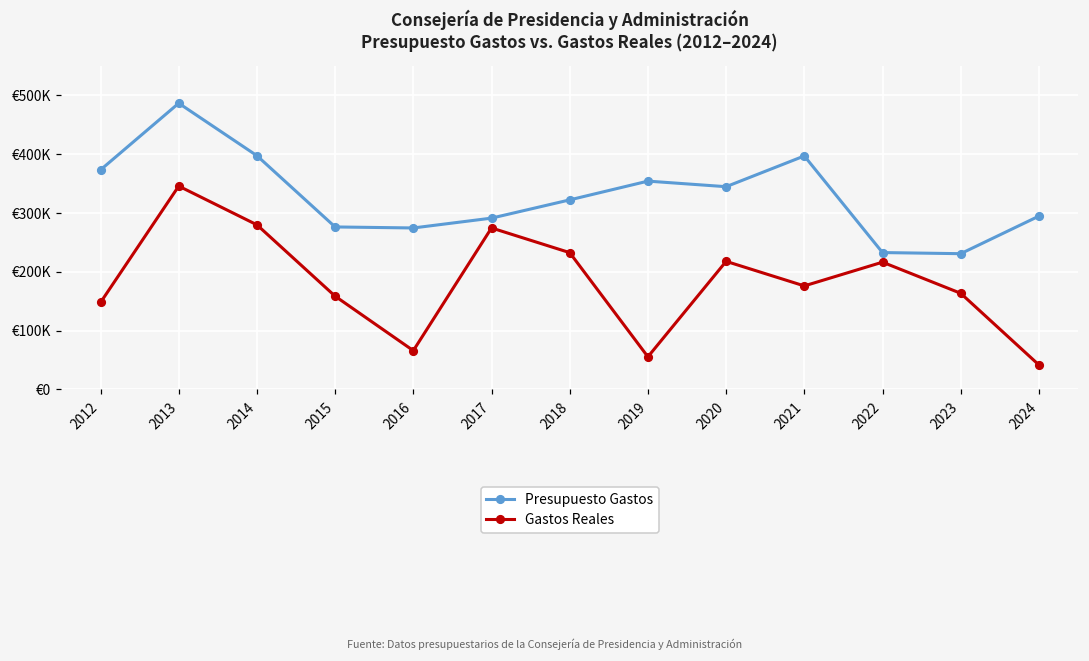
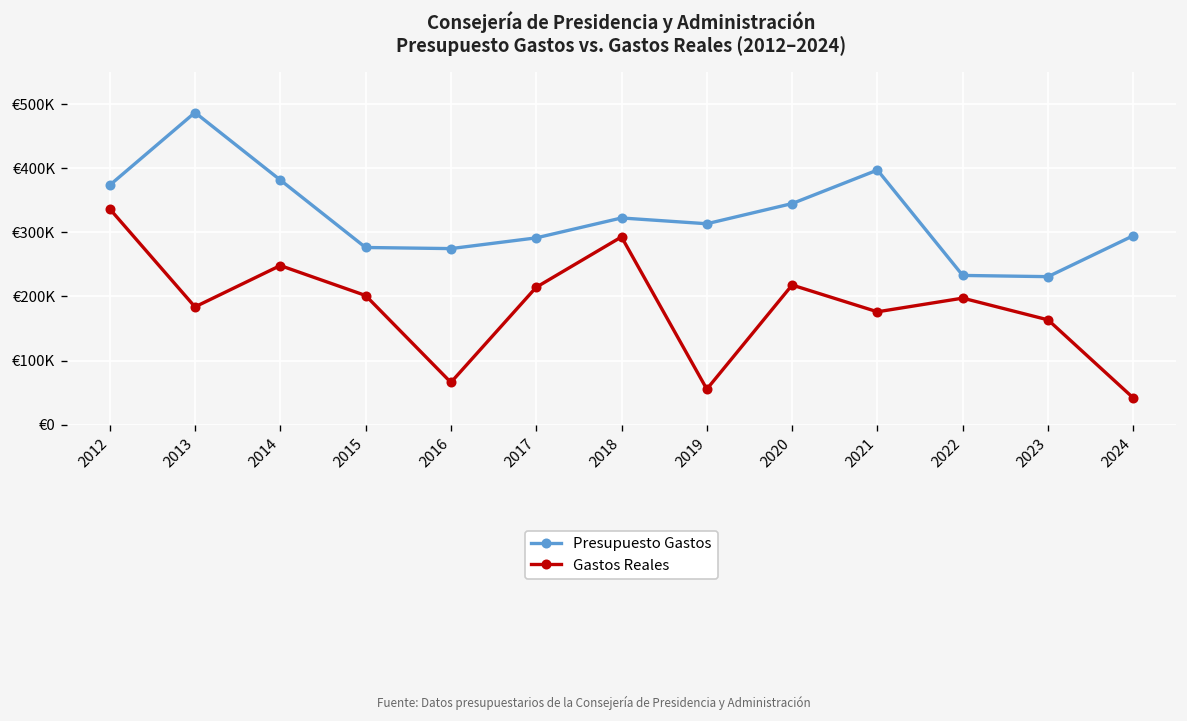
  {
    "Presupuesto Gastos": {
      "2012": "€370000",
      "2013": "€490000",
-     "2014": "€400000",
+     "2014": "€380000",
      "2015": "€280000",
      "2016": "€270000",
      "2017": "€290000",
      "2018": "€320000",
-     "2019": "€350000",
+     "2019": "€310000",
      "2020": "€340000",
      "2021": "€400000",
      "2022": "€230000",
      "2023": "€230000",
      "2024": "€290000"
    },
    "Gastos Reales": {
-     "2012": "€150000",
-     "2013": "€350000",
-     "2014": "€280000",
-     "2015": "€160000",
+     "2012": "€340000",
+     "2013": "€180000",
+     "2014": "€250000",
+     "2015": "€200000",
      "2016": "€70000",
-     "2017": "€270000",
-     "2018": "€230000",
+     "2017": "€210000",
+     "2018": "€290000",
      "2019": "€60000",
      "2020": "€220000",
      "2021": "€180000",
-     "2022": "€220000",
+     "2022": "€200000",
      "2023": "€160000",
      "2024": "€40000"
    }
  }
